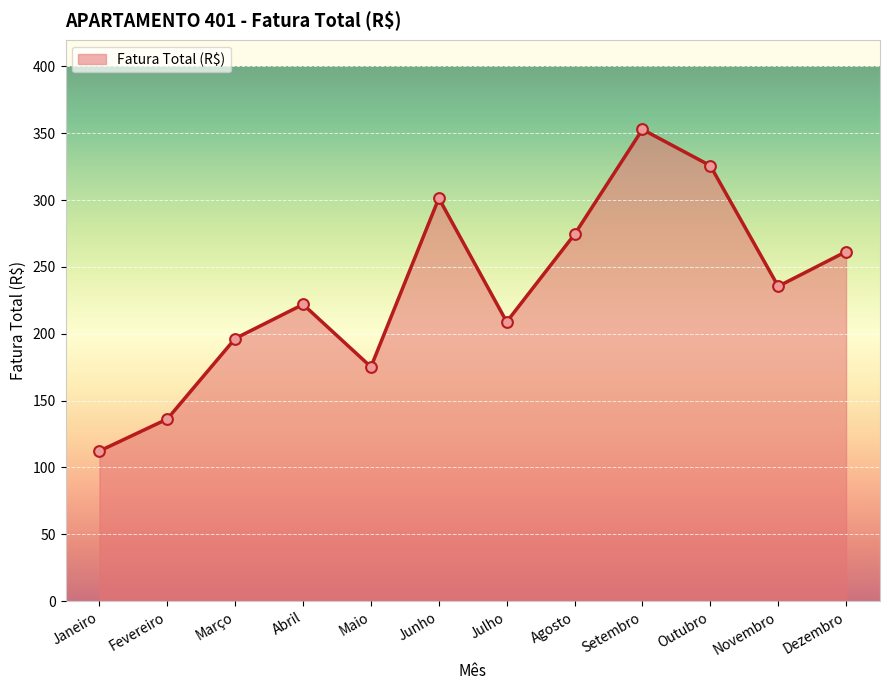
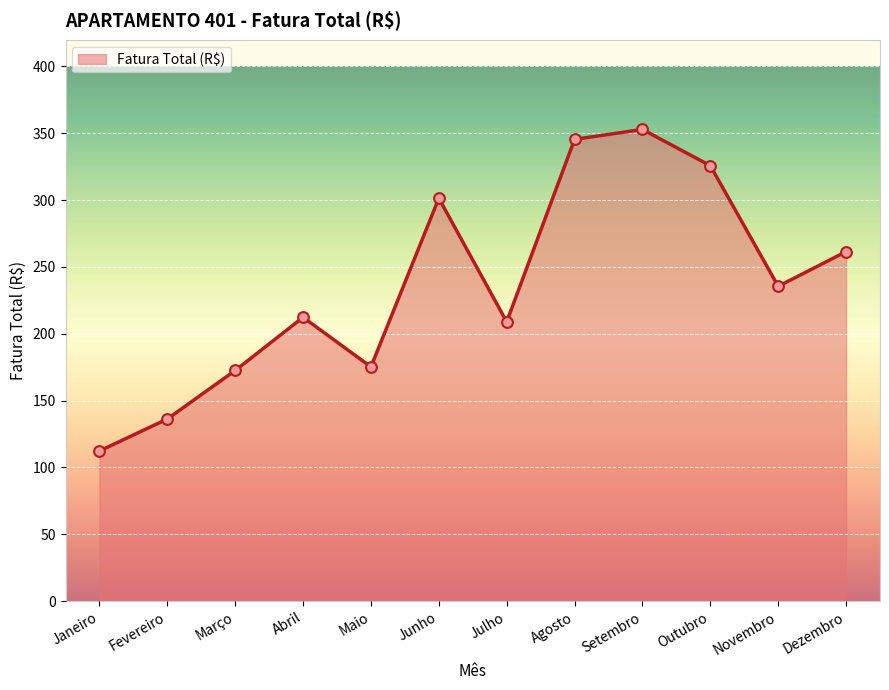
  {
    "Janeiro": 112,
    "Fevereiro": 136,
-   "Março": 196,
-   "Abril": 222,
+   "Março": 173,
+   "Abril": 212,
    "Maio": 175,
    "Junho": 301,
    "Julho": 209,
-   "Agosto": 274,
+   "Agosto": 345,
    "Setembro": 353,
    "Outubro": 326,
    "Novembro": 236,
    "Dezembro": 261
  }
